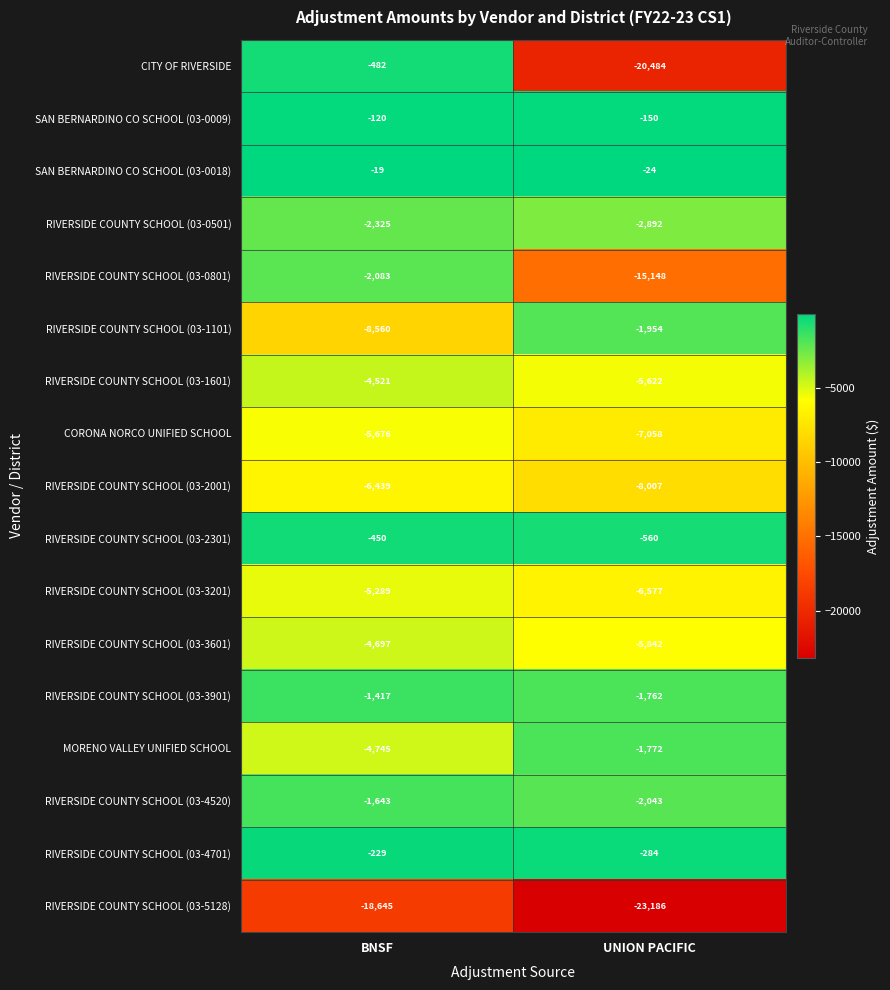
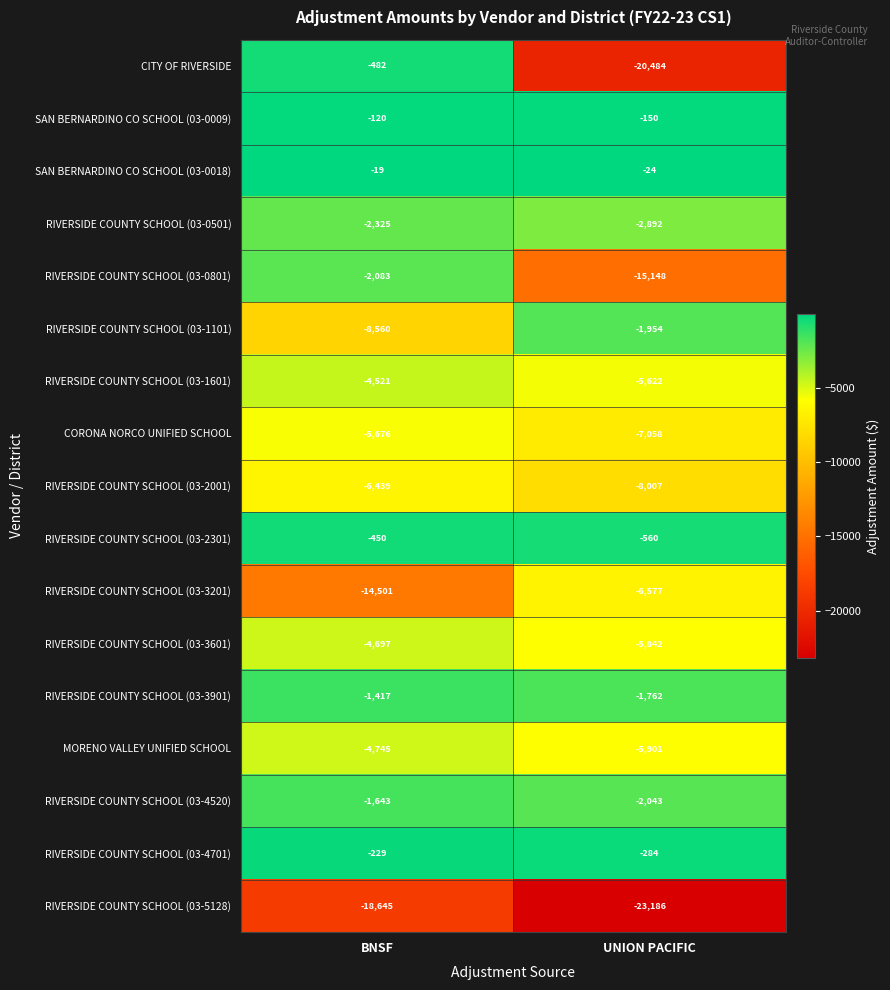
  {
    "CITY OF RIVERSIDE": {
      "BNSF": "-482",
      "UNION PACIFIC": "-20,484"
    },
    "SAN BERNARDINO CO SCHOOL (03-0009)": {
      "BNSF": "-120",
      "UNION PACIFIC": "-150"
    },
    "SAN BERNARDINO CO SCHOOL (03-0018)": {
      "BNSF": "-19",
      "UNION PACIFIC": "-24"
    },
    "RIVERSIDE COUNTY SCHOOL (03-0501)": {
      "BNSF": "-2,325",
      "UNION PACIFIC": "-2,892"
    },
    "RIVERSIDE COUNTY SCHOOL (03-0801)": {
      "BNSF": "-2,083",
      "UNION PACIFIC": "-15,148"
    },
    "RIVERSIDE COUNTY SCHOOL (03-1101)": {
      "BNSF": "-8,560",
      "UNION PACIFIC": "-1,954"
    },
    "RIVERSIDE COUNTY SCHOOL (03-1601)": {
      "BNSF": "-4,521",
      "UNION PACIFIC": "-5,622"
    },
    "CORONA NORCO UNIFIED SCHOOL": {
      "BNSF": "-5,676",
      "UNION PACIFIC": "-7,058"
    },
    "RIVERSIDE COUNTY SCHOOL (03-2001)": {
      "BNSF": "-6,439",
      "UNION PACIFIC": "-8,007"
    },
    "RIVERSIDE COUNTY SCHOOL (03-2301)": {
      "BNSF": "-450",
      "UNION PACIFIC": "-560"
    },
    "RIVERSIDE COUNTY SCHOOL (03-3201)": {
-     "BNSF": "-5,289",
+     "BNSF": "-14,501",
      "UNION PACIFIC": "-6,577"
    },
    "RIVERSIDE COUNTY SCHOOL (03-3601)": {
      "BNSF": "-4,697",
      "UNION PACIFIC": "-5,842"
    },
    "RIVERSIDE COUNTY SCHOOL (03-3901)": {
      "BNSF": "-1,417",
      "UNION PACIFIC": "-1,762"
    },
    "MORENO VALLEY UNIFIED SCHOOL": {
      "BNSF": "-4,745",
-     "UNION PACIFIC": "-1,772"
+     "UNION PACIFIC": "-5,901"
    },
    "RIVERSIDE COUNTY SCHOOL (03-4520)": {
      "BNSF": "-1,643",
      "UNION PACIFIC": "-2,043"
    },
    "RIVERSIDE COUNTY SCHOOL (03-4701)": {
      "BNSF": "-229",
      "UNION PACIFIC": "-284"
    },
    "RIVERSIDE COUNTY SCHOOL (03-5128)": {
      "BNSF": "-18,645",
      "UNION PACIFIC": "-23,186"
    }
  }
